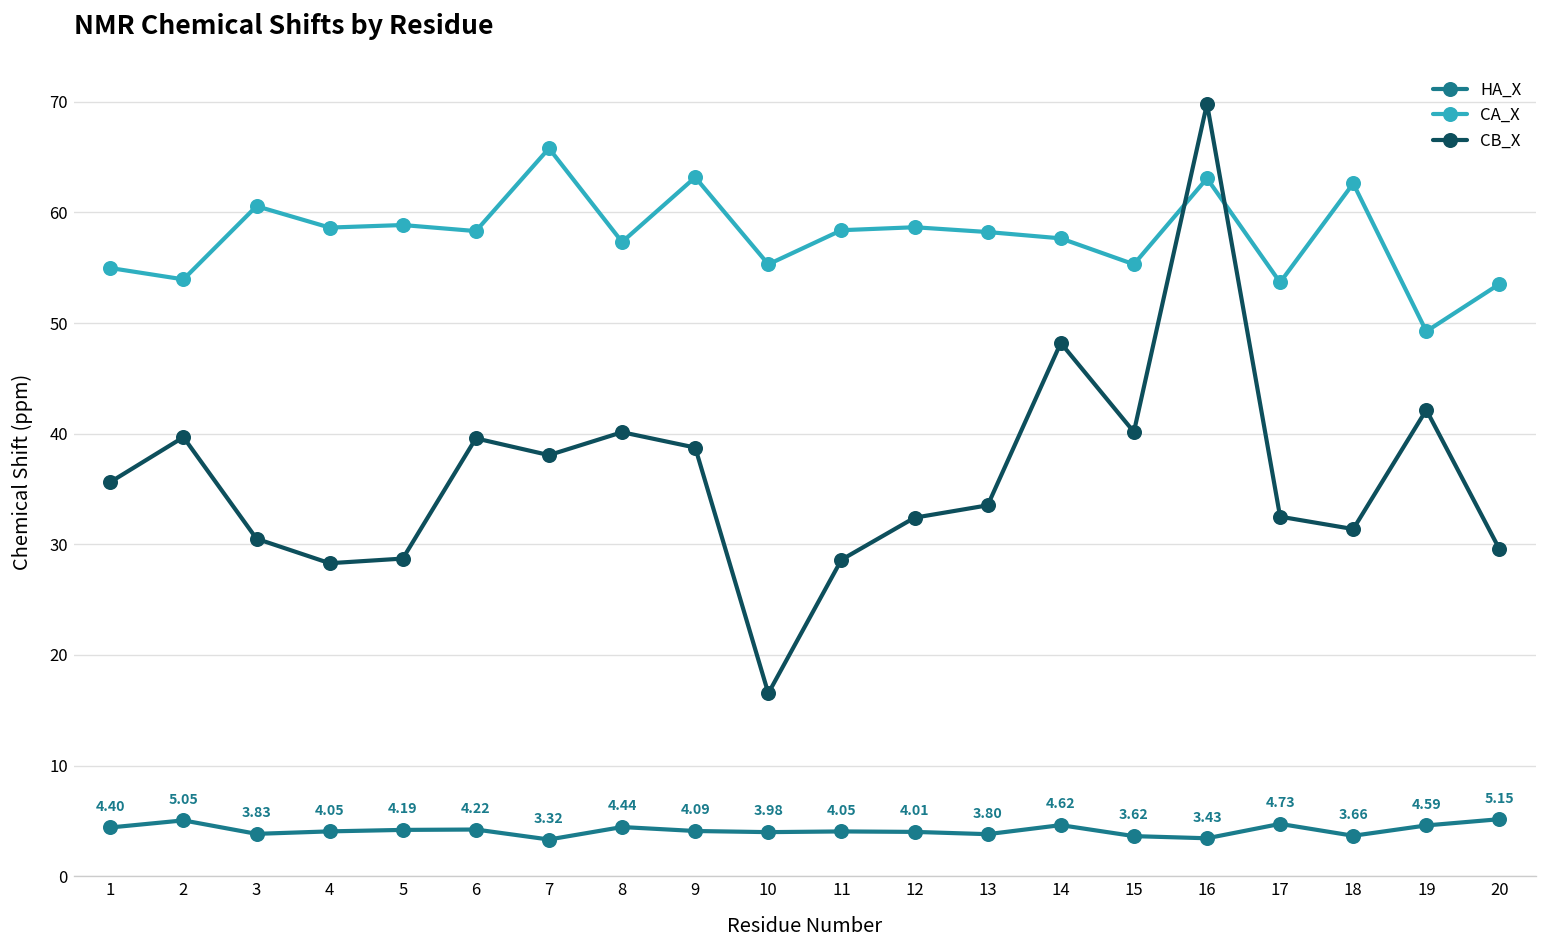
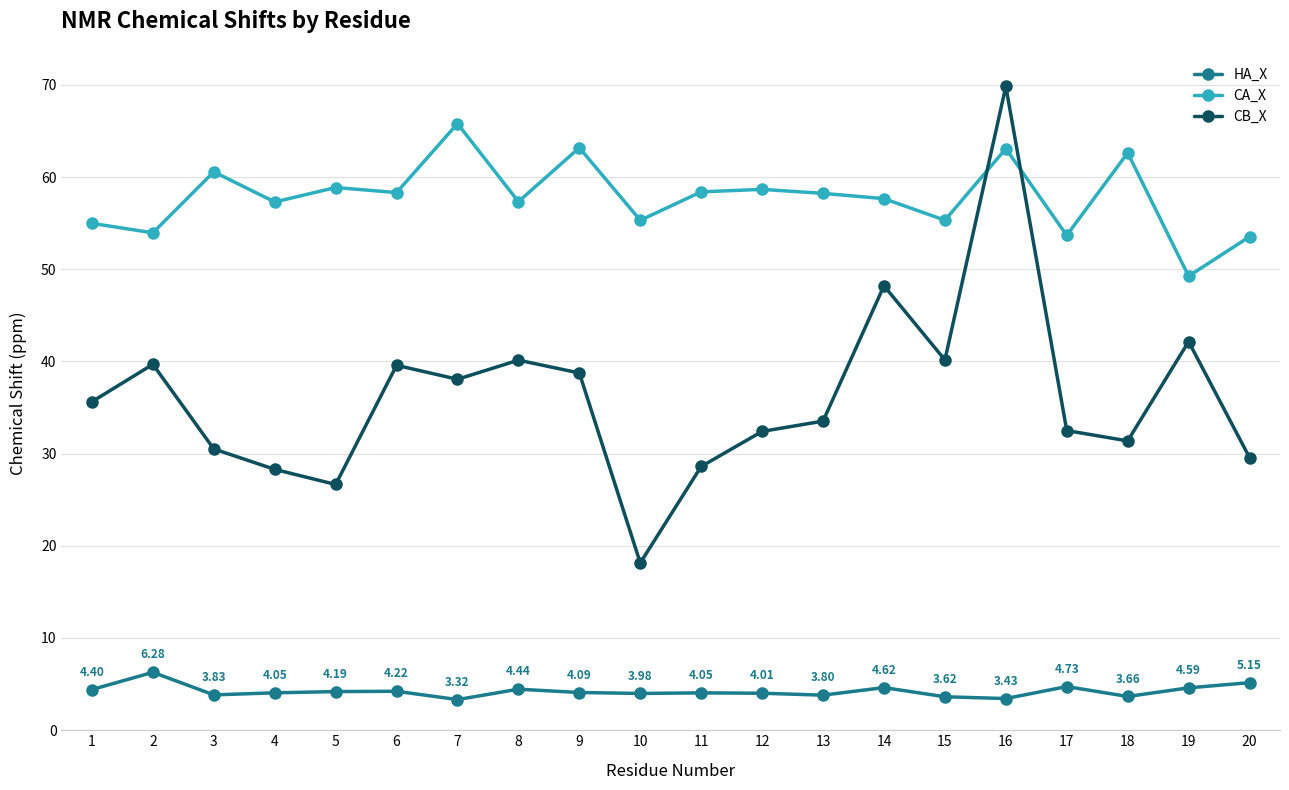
  {
    "HA_X": {
      "1": 4.40,
-     "2": 5.05,
+     "2": 6.28,
      "3": 3.83,
      "4": 4.05,
      "5": 4.19,
      "6": 4.22,
      "7": 3.32,
      "8": 4.44,
      "9": 4.09,
      "10": 3.98,
      "11": 4.05,
      "12": 4.01,
      "13": 3.80,
      "14": 4.62,
      "15": 3.62,
      "16": 3.43,
      "17": 4.73,
      "18": 3.66,
      "19": 4.59,
      "20": 5.15
    },
    "CA_X": {
      "1": 55,
      "2": 54,
      "3": 61,
-     "4": 59,
+     "4": 57,
      "5": 59,
      "6": 58,
      "7": 66,
      "8": 57,
      "9": 63,
      "10": 55,
      "11": 58,
      "12": 59,
      "13": 58,
      "14": 58,
      "15": 55,
      "16": 63,
      "17": 54,
      "18": 63,
      "19": 49,
      "20": 54
    },
    "CB_X": {
      "1": 36,
      "2": 40,
      "3": 31,
      "4": 28,
-     "5": 29,
+     "5": 27,
      "6": 40,
      "7": 38,
      "8": 40,
      "9": 39,
-     "10": 17,
+     "10": 18,
      "11": 29,
      "12": 32,
      "13": 34,
      "14": 48,
      "15": 40,
      "16": 70,
      "17": 32,
      "18": 31,
      "19": 42,
      "20": 30
    }
  }
